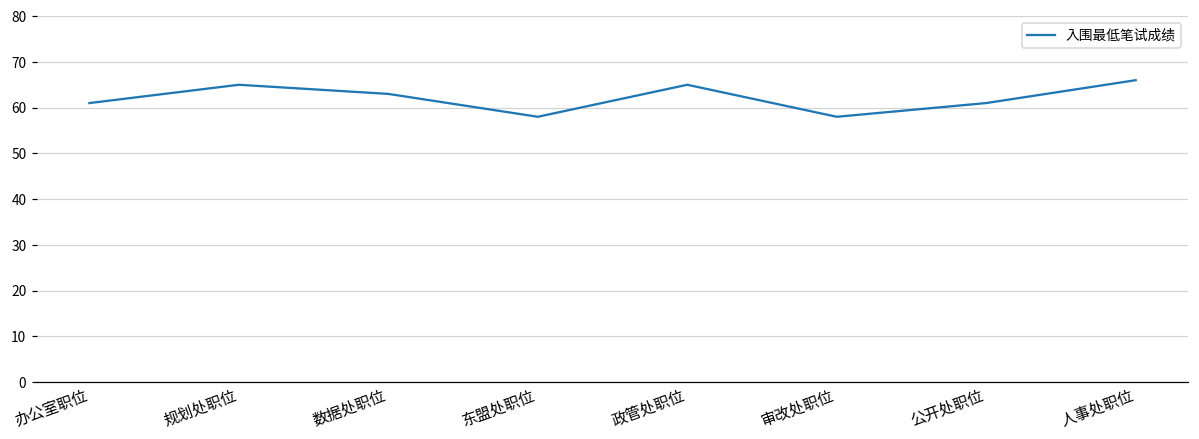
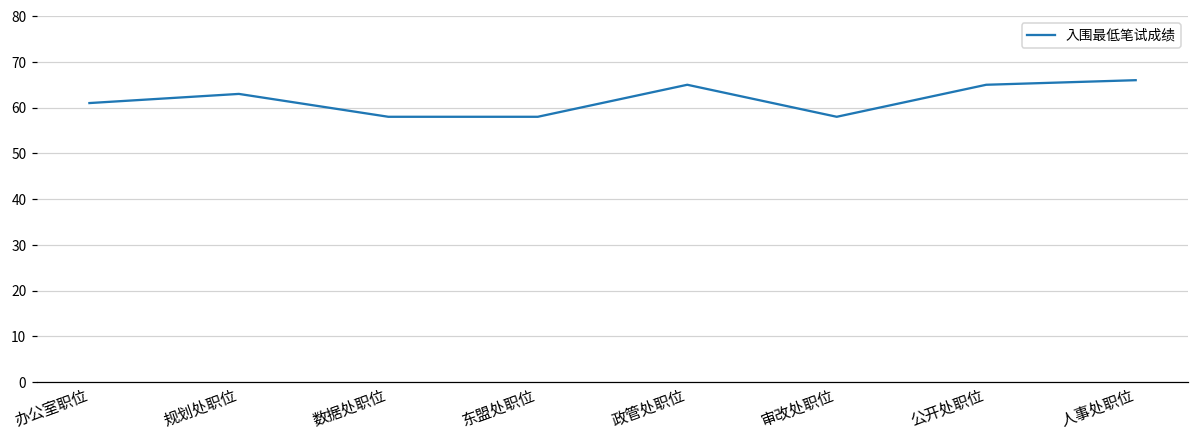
  {
    "办公室职位": 61,
-   "规划处职位": 65,
-   "数据处职位": 63,
+   "规划处职位": 63,
+   "数据处职位": 58,
    "东盟处职位": 58,
    "政管处职位": 65,
    "审改处职位": 58,
-   "公开处职位": 61,
+   "公开处职位": 65,
    "人事处职位": 66
  }
